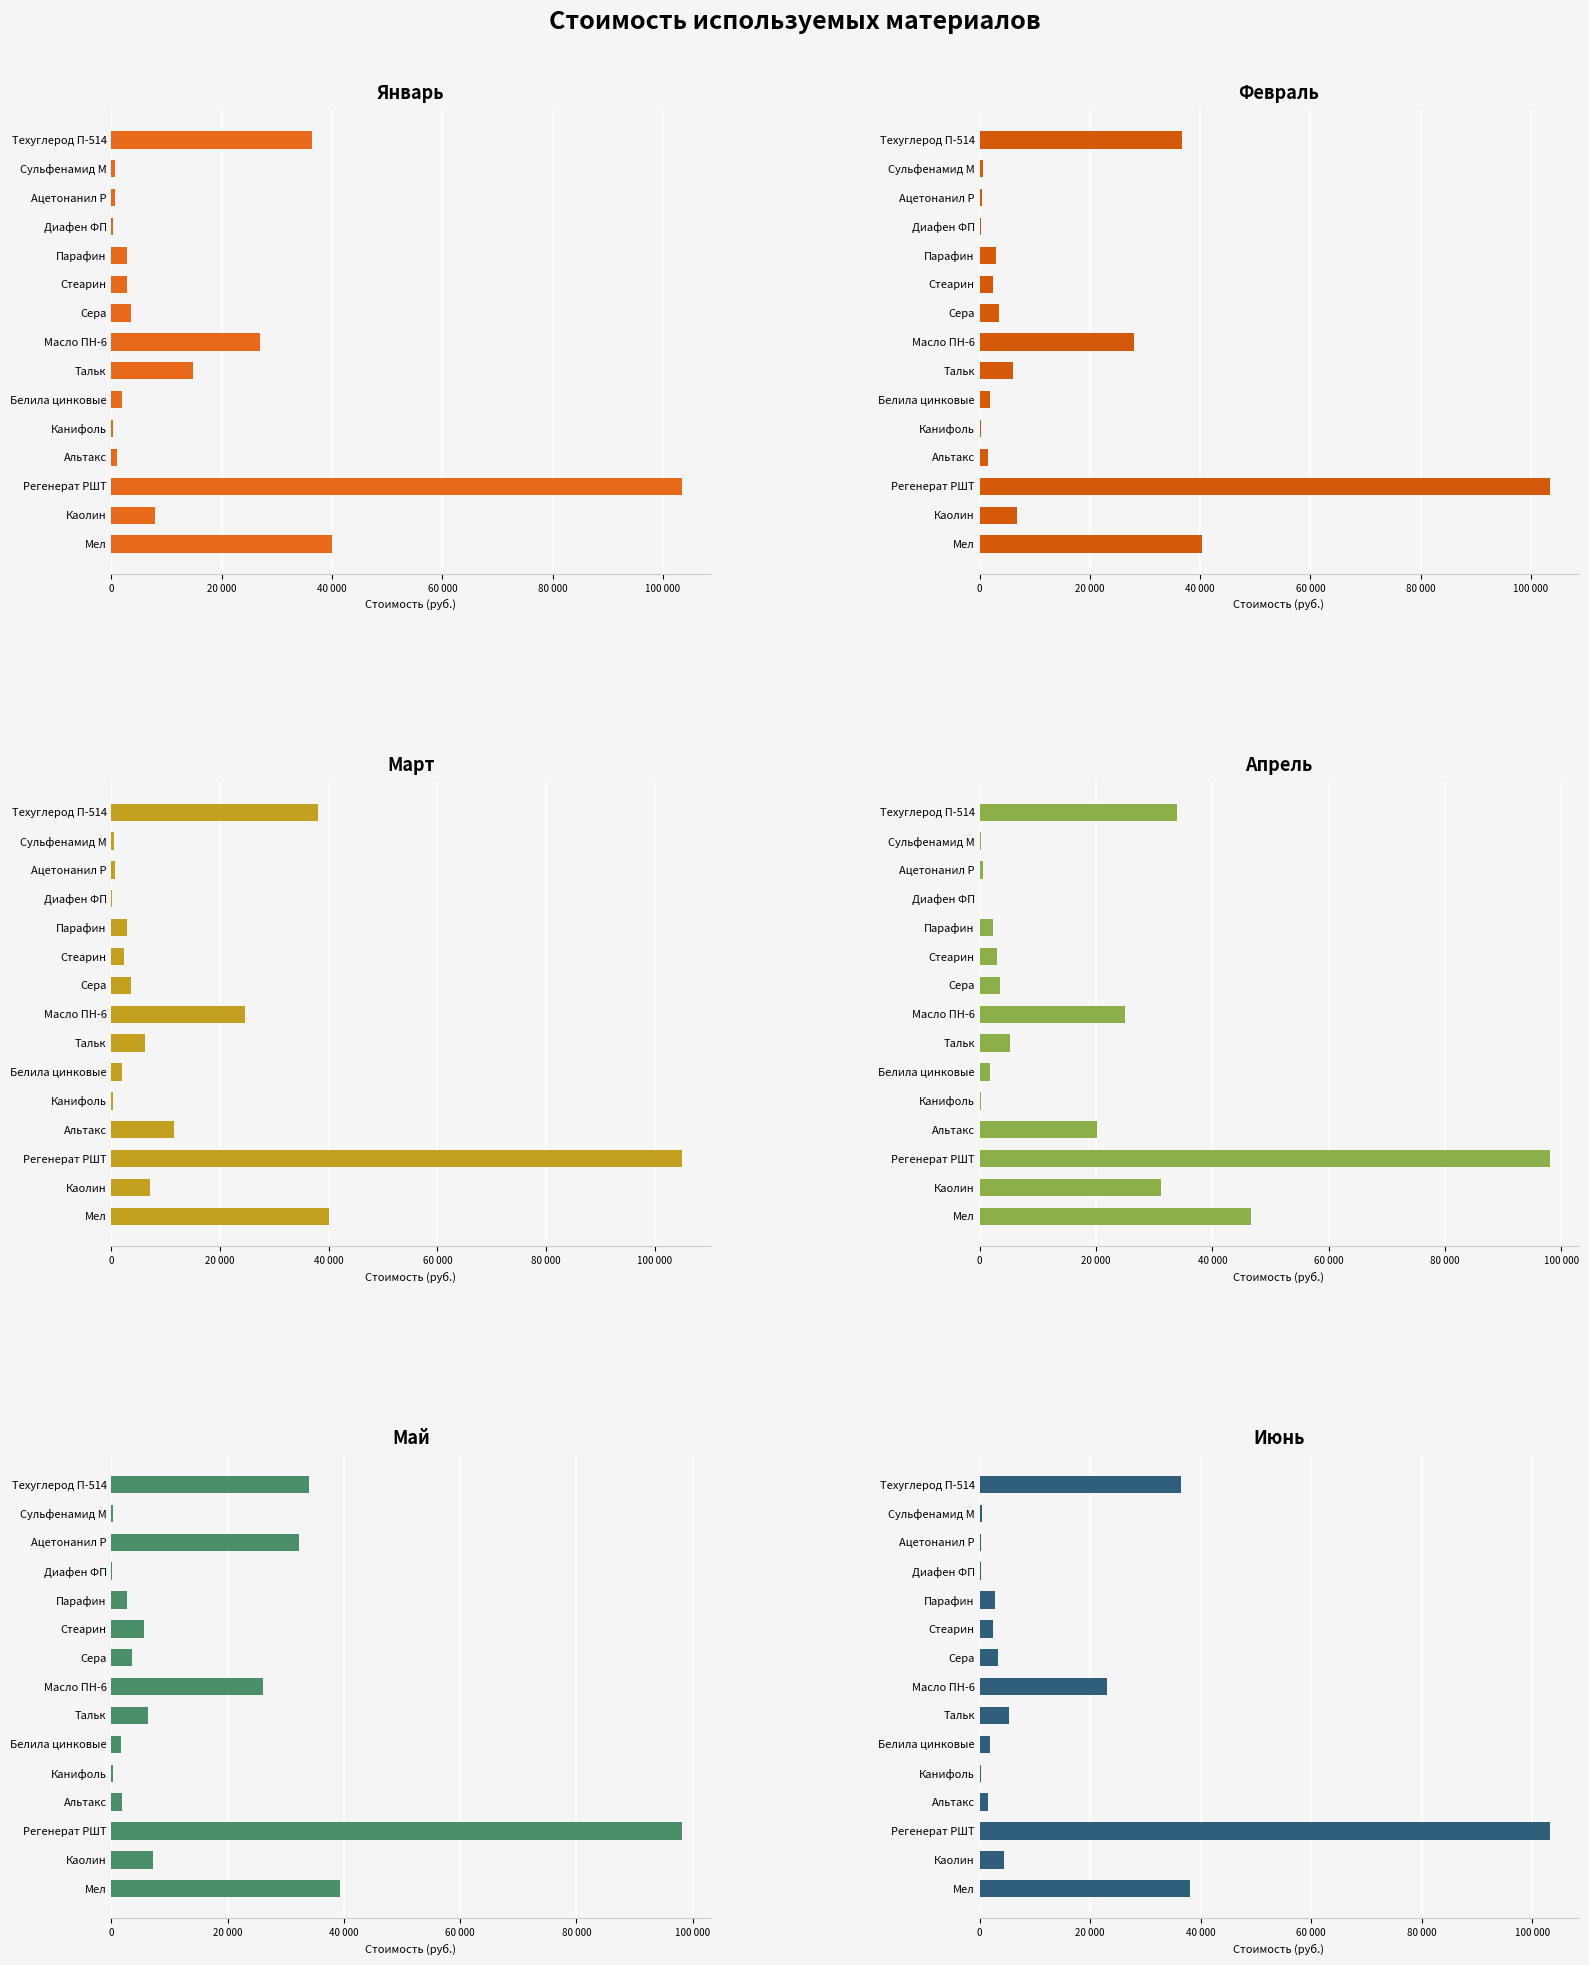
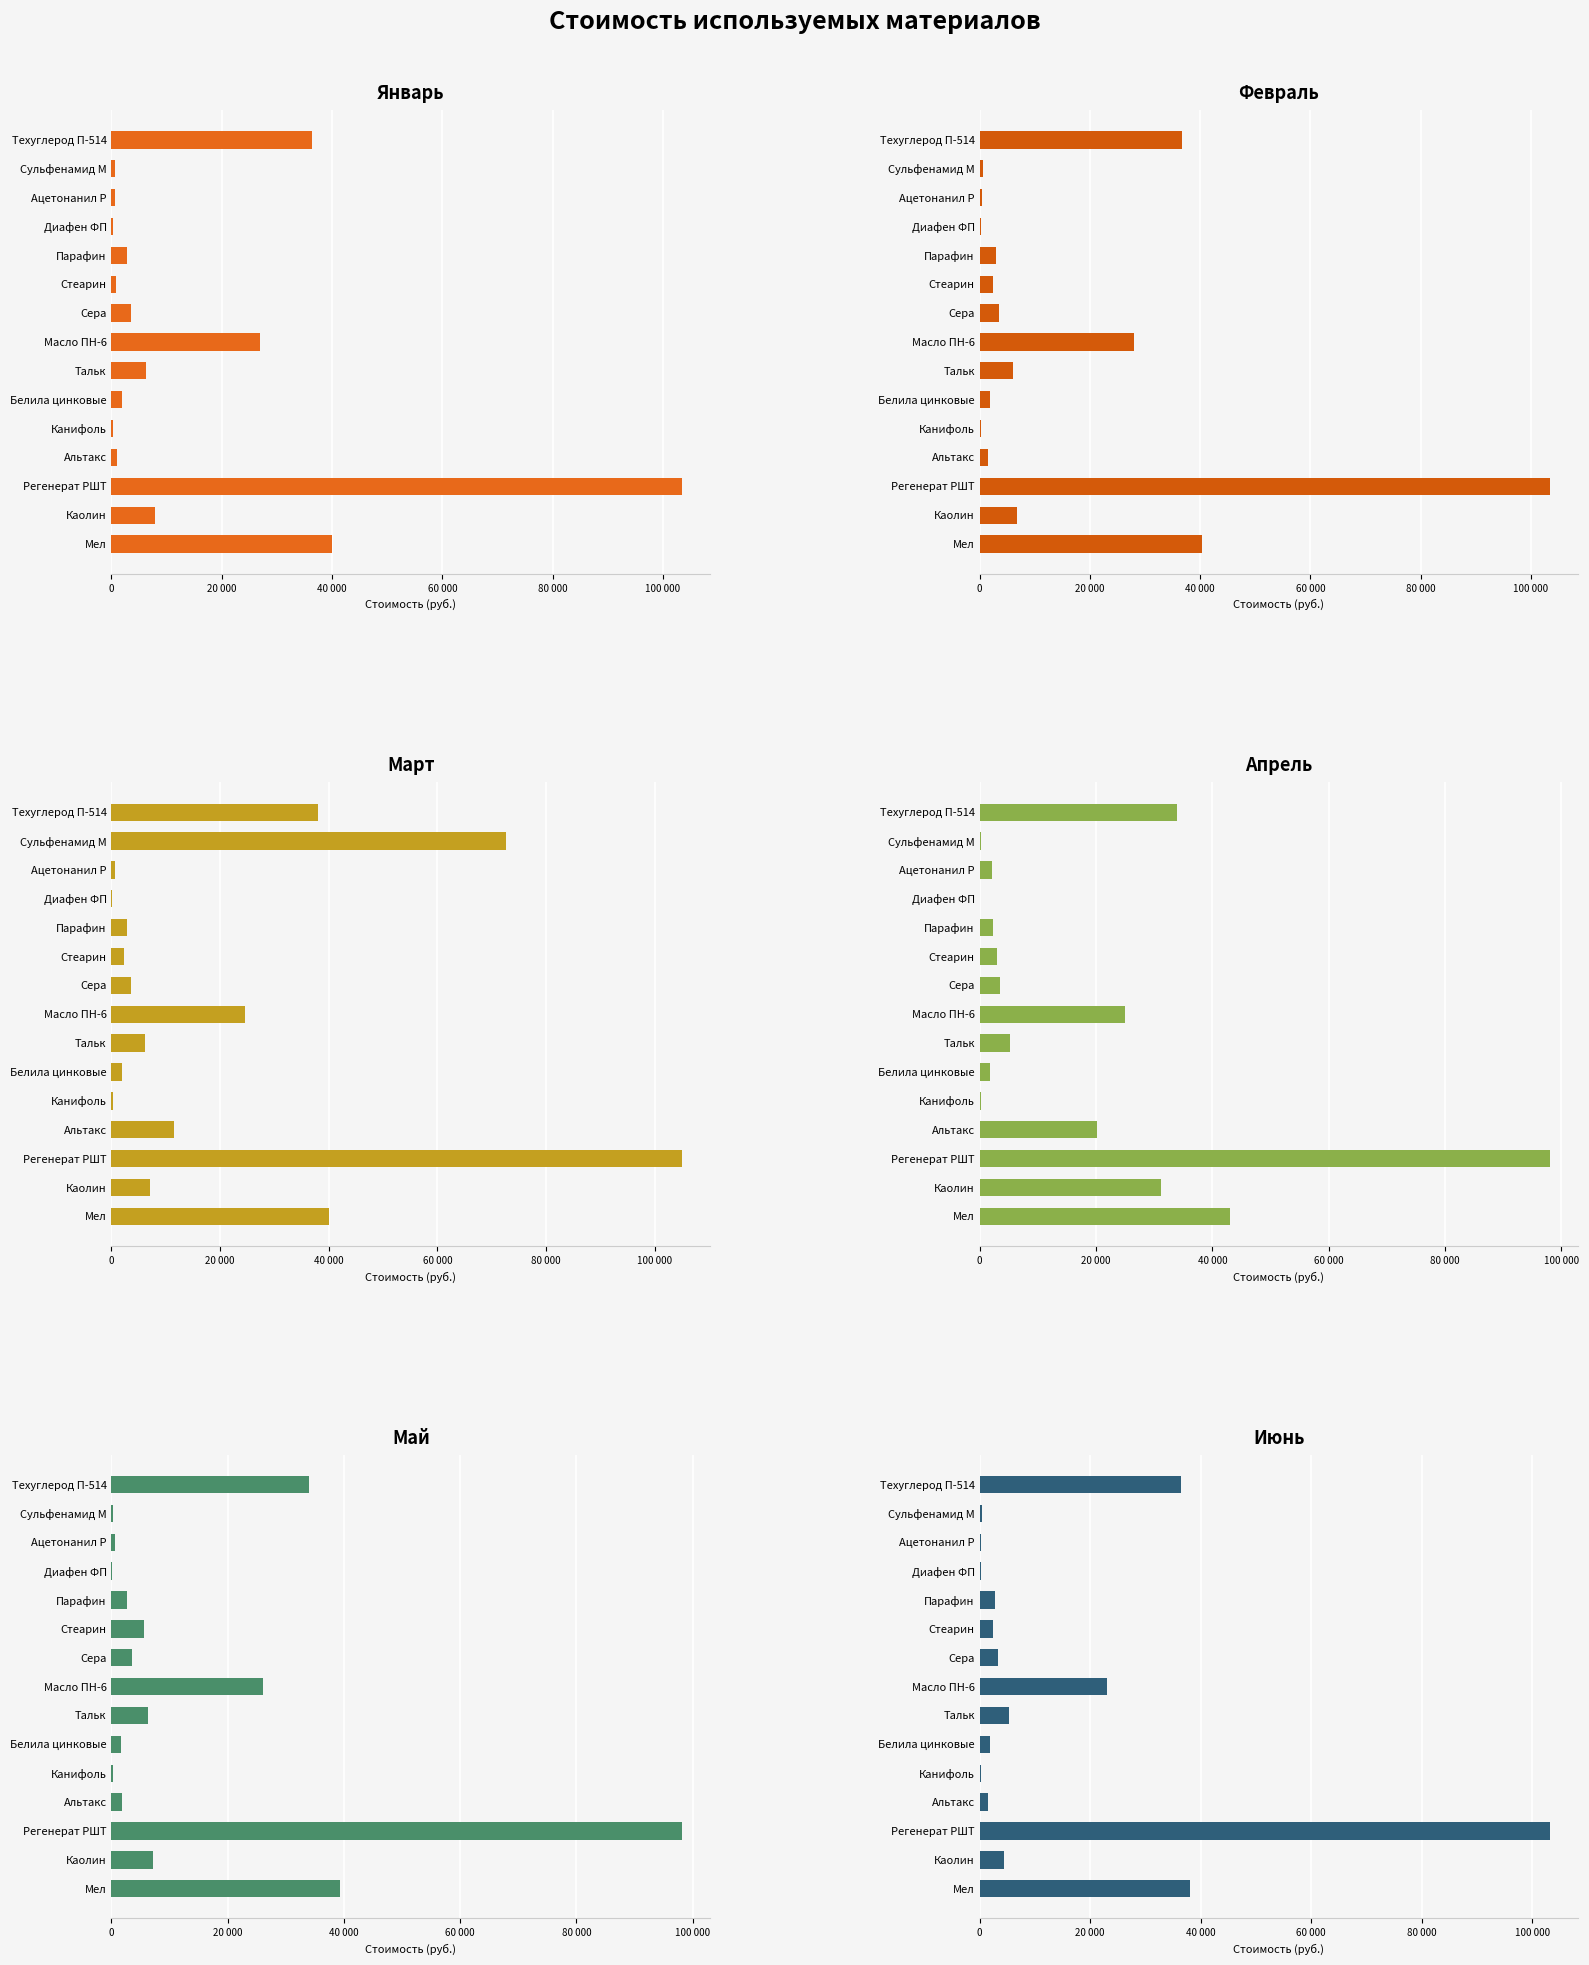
  {
    "Январь": {
      "Техуглерод П-514": 36000,
      "Сульфенамид М": 1000,
      "Ацетонанил Р": 1000,
      "Парафин": 3000,
-     "Стеарин": 3000,
+     "Стеарин": 1000,
      "Сера": 4000,
      "Масло ПН-6": 27000,
-     "Тальк": 15000,
+     "Тальк": 6000,
      "Белила цинковые": 2000,
      "Альтакс": 1000,
      "Регенерат РШТ": 103000,
      "Каолин": 8000,
      "Мел": 40000
    },
    "Февраль": {
      "Техуглерод П-514": 37000,
      "Сульфенамид М": 1000,
      "Ацетонанил Р": 1000,
      "Парафин": 3000,
      "Стеарин": 2000,
      "Сера": 4000,
      "Масло ПН-6": 28000,
      "Тальк": 6000,
      "Белила цинковые": 2000,
      "Альтакс": 2000,
      "Регенерат РШТ": 103000,
      "Каолин": 7000,
      "Мел": 40000
    },
    "Март": {
      "Техуглерод П-514": 38000,
-     "Сульфенамид М": 0,
+     "Сульфенамид М": 73000,
      "Ацетонанил Р": 1000,
      "Парафин": 3000,
      "Стеарин": 2000,
      "Сера": 4000,
      "Масло ПН-6": 25000,
      "Тальк": 6000,
      "Белила цинковые": 2000,
      "Альтакс": 12000,
      "Регенерат РШТ": 105000,
      "Каолин": 7000,
      "Мел": 40000
    },
    "Апрель": {
      "Техуглерод П-514": 34000,
-     "Ацетонанил Р": 1000,
+     "Ацетонанил Р": 2000,
      "Парафин": 2000,
      "Стеарин": 3000,
      "Сера": 4000,
      "Масло ПН-6": 25000,
      "Тальк": 5000,
      "Белила цинковые": 2000,
      "Альтакс": 20000,
      "Регенерат РШТ": 98000,
      "Каолин": 31000,
-     "Мел": 47000
+     "Мел": 43000
    },
    "Май": {
      "Техуглерод П-514": 34000,
-     "Ацетонанил Р": 32000,
+     "Ацетонанил Р": 1000,
      "Парафин": 3000,
      "Стеарин": 6000,
      "Сера": 4000,
      "Масло ПН-6": 26000,
      "Тальк": 6000,
      "Белила цинковые": 2000,
      "Альтакс": 2000,
      "Регенерат РШТ": 98000,
      "Каолин": 7000,
      "Мел": 39000
    },
    "Июнь": {
      "Техуглерод П-514": 37000,
      "Парафин": 3000,
      "Стеарин": 3000,
      "Сера": 3000,
      "Масло ПН-6": 23000,
      "Тальк": 5000,
      "Белила цинковые": 2000,
      "Альтакс": 2000,
      "Регенерат РШТ": 103000,
      "Каолин": 5000,
      "Мел": 38000
    }
  }
